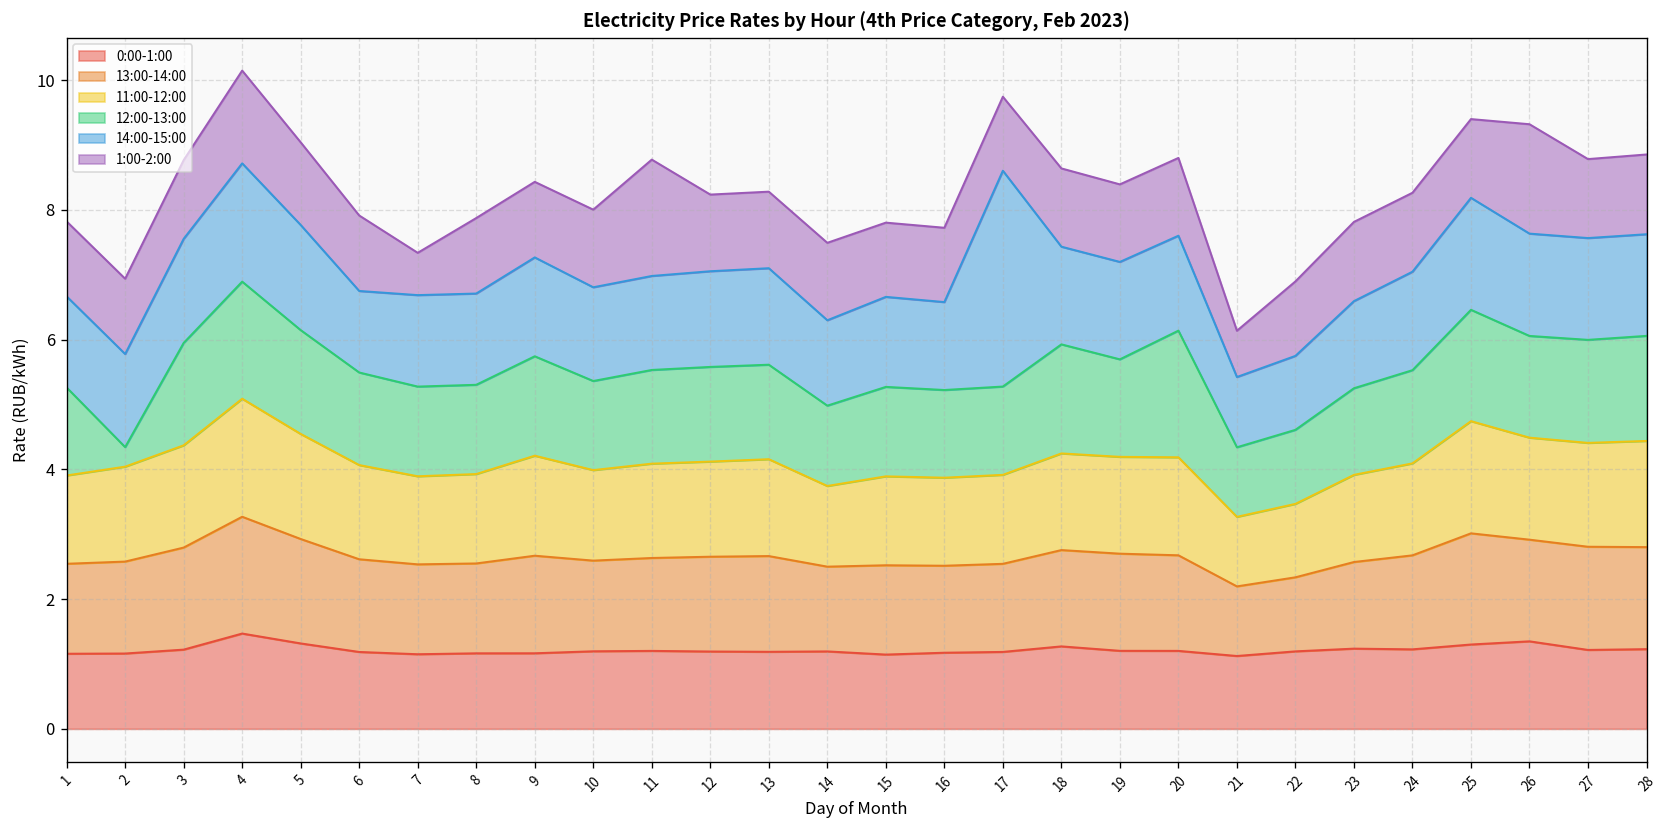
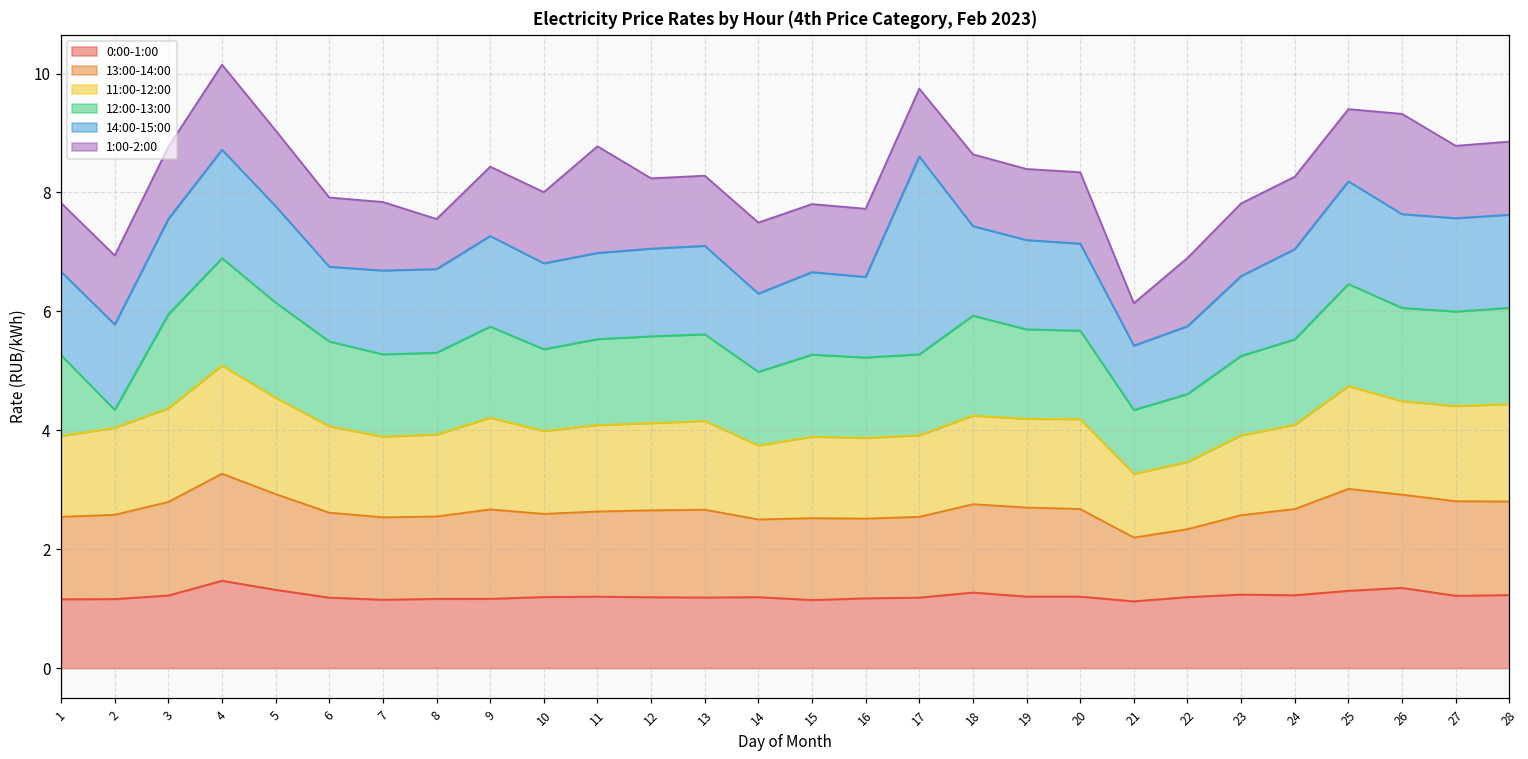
  {
    "12:00-13:00": {
      "1": 1.4,
      "2": 0.3,
      "3": 1.6,
      "4": 1.8,
      "5": 1.6,
      "6": 1.4,
      "7": 1.4,
      "8": 1.4,
      "9": 1.5,
      "10": 1.4,
      "11": 1.4,
      "12": 1.5,
      "13": 1.5,
      "14": 1.2,
      "15": 1.4,
      "16": 1.4,
      "17": 1.4,
      "18": 1.7,
      "19": 1.5,
-     "20": 2.0,
+     "20": 1.5,
      "21": 1.1,
      "22": 1.1,
      "23": 1.3,
      "24": 1.4,
      "25": 1.7,
      "26": 1.6,
      "27": 1.6,
      "28": 1.6
    },
    "14:00-15:00": {
      "1": 1.4,
      "2": 1.4,
      "3": 1.6,
      "4": 1.8,
      "5": 1.6,
      "6": 1.3,
      "7": 1.4,
      "8": 1.4,
      "9": 1.5,
      "10": 1.4,
      "11": 1.4,
      "12": 1.5,
      "13": 1.5,
      "14": 1.3,
      "15": 1.4,
      "16": 1.4,
      "17": 3.3,
      "18": 1.5,
      "19": 1.5,
      "20": 1.5,
      "21": 1.1,
      "22": 1.1,
      "23": 1.3,
      "24": 1.5,
      "25": 1.7,
      "26": 1.6,
      "27": 1.6,
      "28": 1.6
    },
    "1:00-2:00": {
      "1": 1.2,
      "2": 1.2,
      "4": 1.4,
      "5": 1.3,
      "6": 1.2,
-     "7": 0.7,
-     "8": 1.2,
+     "7": 1.2,
+     "8": 0.8,
      "9": 1.2,
      "10": 1.2,
      "11": 1.8,
      "12": 1.2,
      "13": 1.2,
      "14": 1.2,
      "15": 1.1,
      "16": 1.1,
      "17": 1.1,
      "18": 1.2,
      "19": 1.2,
      "20": 1.2,
      "21": 0.7,
      "22": 1.1,
      "23": 1.2,
      "24": 1.2,
      "25": 1.2,
      "26": 1.7,
      "27": 1.2,
      "28": 1.2
    }
  }
